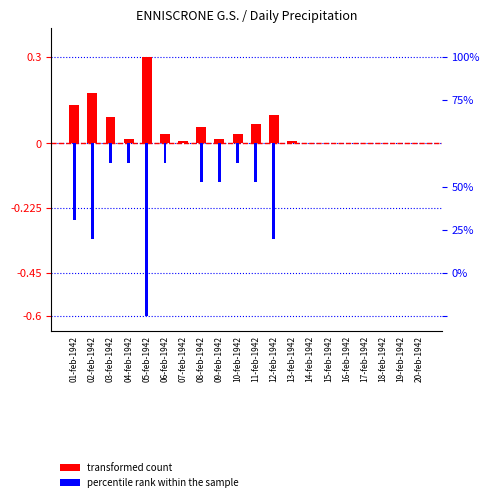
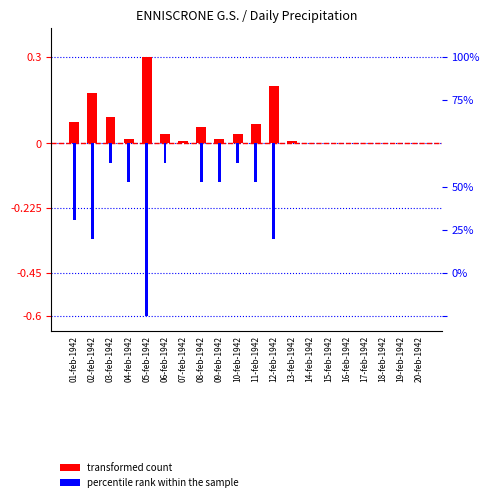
  {
    "transformed count": {
-     "01-feb-1942": 0.13,
+     "01-feb-1942": 0.08,
      "02-feb-1942": 0.18,
      "03-feb-1942": 0.09,
      "04-feb-1942": 0.02,
      "05-feb-1942": 0.30,
      "06-feb-1942": 0.03,
      "08-feb-1942": 0.06,
      "09-feb-1942": 0.02,
      "10-feb-1942": 0.03,
      "11-feb-1942": 0.07,
-     "12-feb-1942": 0.10,
+     "12-feb-1942": 0.20,
      "14-feb-1942": 0.00,
      "15-feb-1942": 0.00,
      "16-feb-1942": 0.00,
      "17-feb-1942": 0.00,
      "18-feb-1942": 0.00,
      "19-feb-1942": 0.00,
      "20-feb-1942": 0.00
    },
    "percentile rank within the sample": {
      "01-feb-1942": -0.27,
      "02-feb-1942": -0.33,
      "03-feb-1942": -0.07,
-     "04-feb-1942": -0.07,
+     "04-feb-1942": -0.13,
      "05-feb-1942": -0.60,
      "06-feb-1942": -0.07,
      "07-feb-1942": 0.00,
      "08-feb-1942": -0.13,
      "09-feb-1942": -0.13,
      "10-feb-1942": -0.07,
      "11-feb-1942": -0.13,
      "12-feb-1942": -0.33,
      "13-feb-1942": 0.00,
      "14-feb-1942": 0.00,
      "15-feb-1942": 0.00,
      "16-feb-1942": 0.00,
      "17-feb-1942": 0.00,
      "18-feb-1942": 0.00,
      "19-feb-1942": 0.00,
      "20-feb-1942": 0.00
    }
  }
